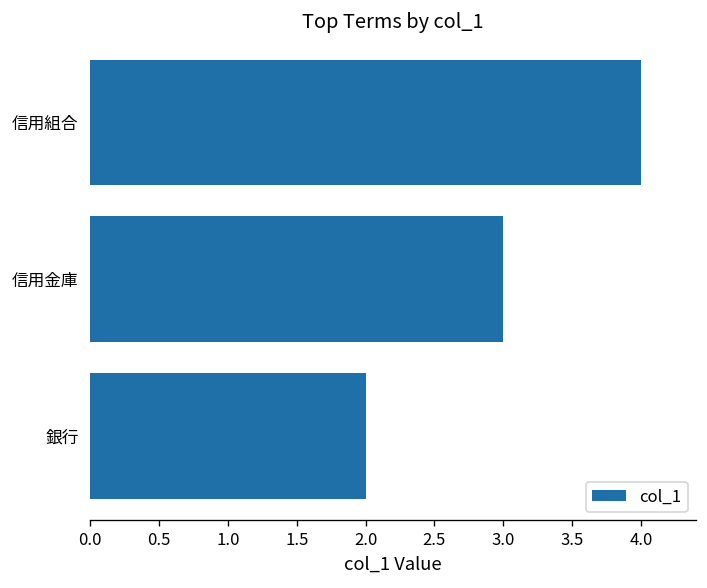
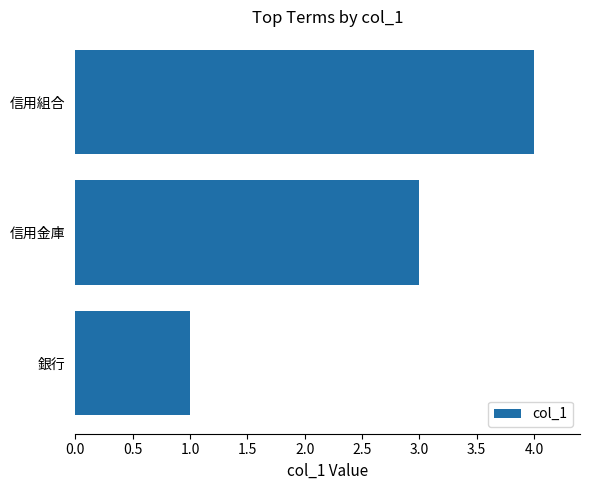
  {
    "信用組合": 4,
    "信用金庫": 3,
-   "銀行": 2
+   "銀行": 1
  }
